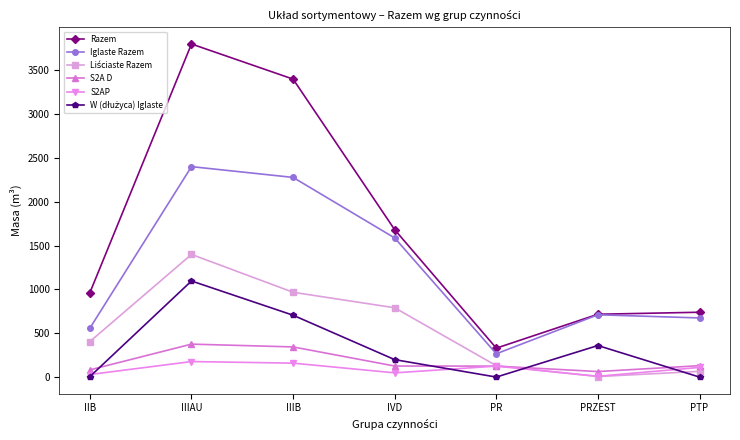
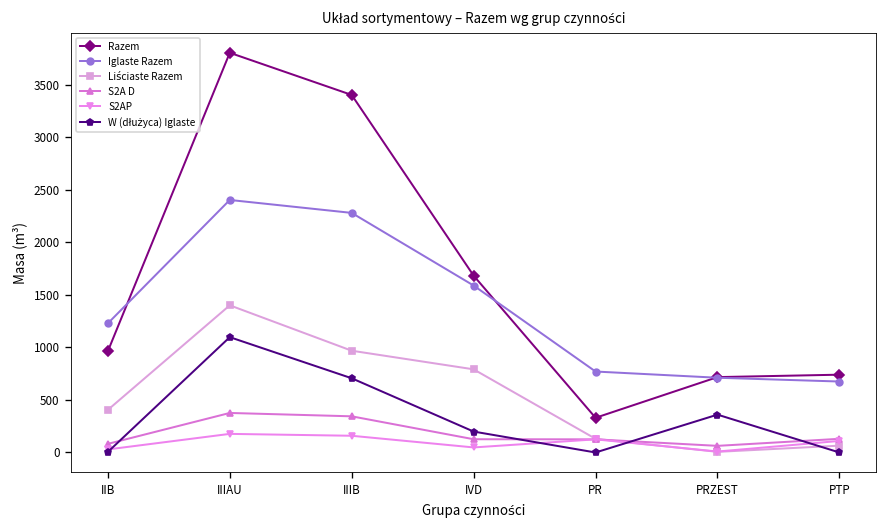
  {
    "Iglaste Razem": {
-     "IIB": 600,
+     "IIB": 1200,
      "IIIAU": 2400,
      "IIIB": 2300,
      "IVD": 1600,
-     "PR": 300,
+     "PR": 800,
      "PTP": 700
    }
  }
